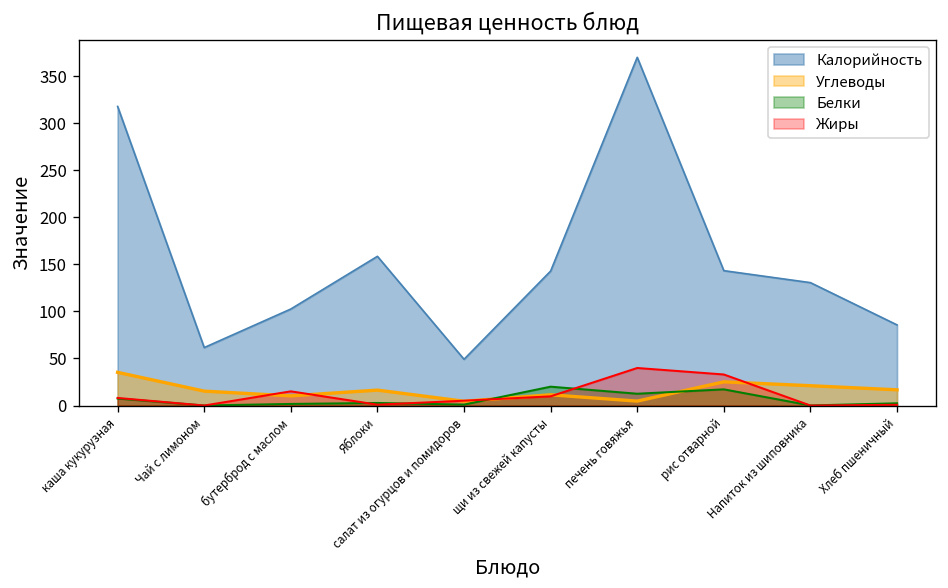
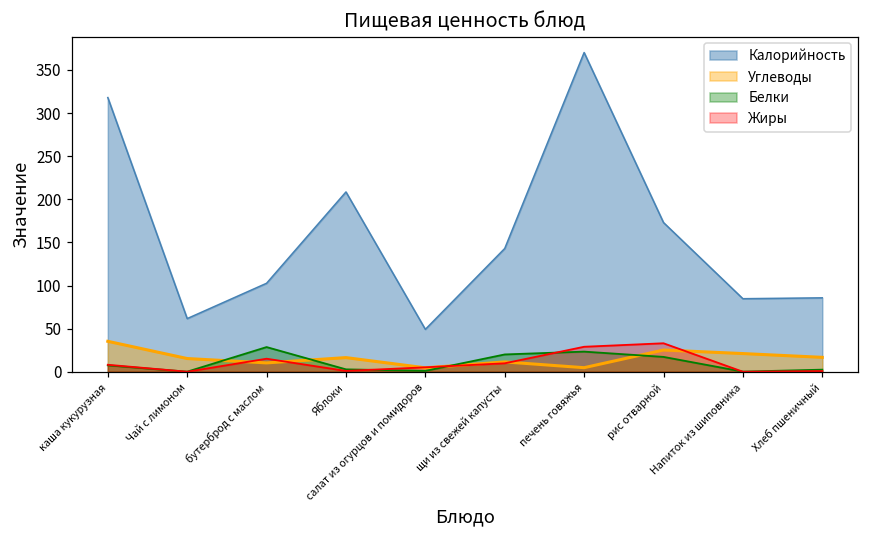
  {
    "Калорийность": {
      "каша кукурузная": 320,
      "Чай с лимоном": 60,
      "бутерброд с маслом": 100,
-     "Яблоки": 160,
+     "Яблоки": 210,
      "салат из огурцов и помидоров": 50,
      "щи из свежей капусты": 140,
      "печень говяжья": 370,
-     "рис отварной": 140,
-     "Напиток из шиповника": 130,
+     "рис отварной": 170,
+     "Напиток из шиповника": 80,
      "Хлеб пшеничный": 90
    },
    "Углеводы": {
      "каша кукурузная": 40,
      "Чай с лимоном": 20,
      "бутерброд с маслом": 10,
      "Яблоки": 20,
      "печень говяжья": 0,
      "рис отварной": 30,
      "Напиток из шиповника": 20,
      "Хлеб пшеничный": 20
    },
    "Белки": {
-     "бутерброд с маслом": 0,
+     "бутерброд с маслом": 30,
      "салат из огурцов и помидоров": 0,
      "щи из свежей капусты": 20,
-     "печень говяжья": 10,
+     "печень говяжья": 20,
      "рис отварной": 20
    },
    "Жиры": {
      "бутерброд с маслом": 20,
-     "печень говяжья": 40,
+     "печень говяжья": 30,
      "рис отварной": 30
    }
  }
